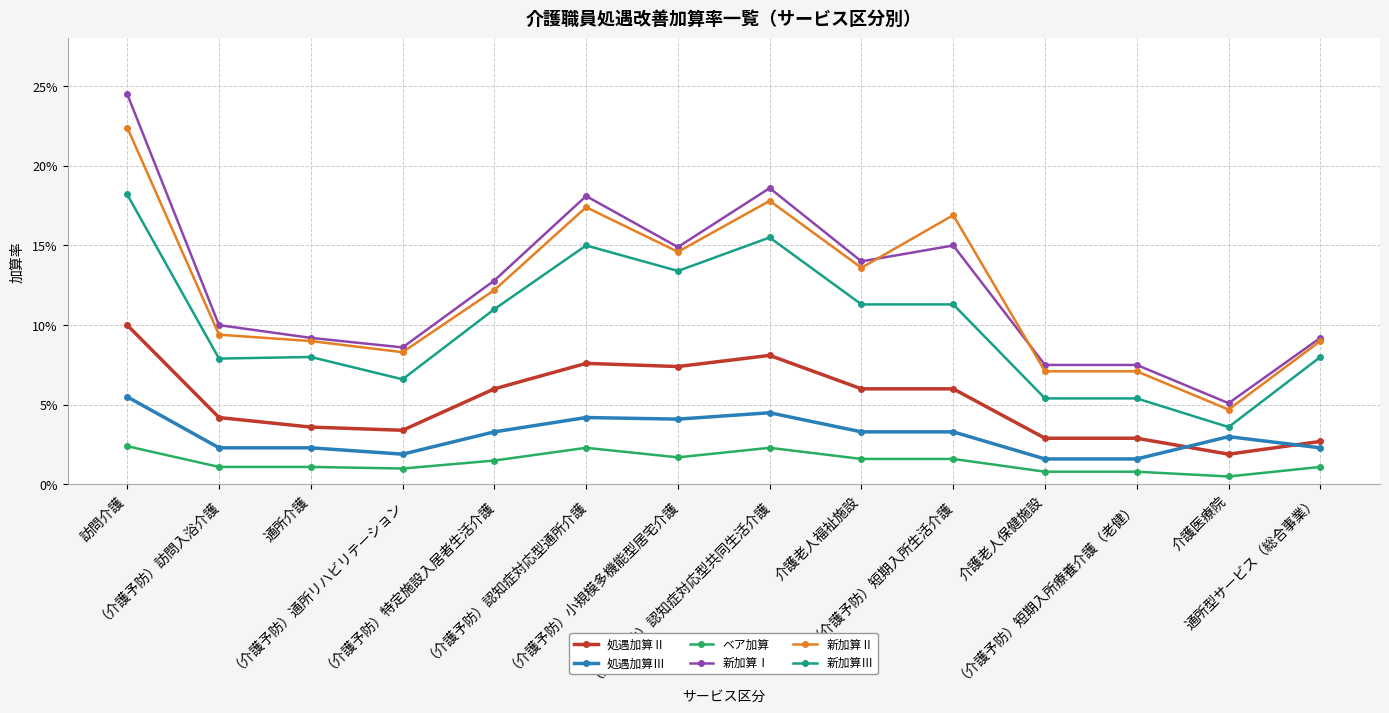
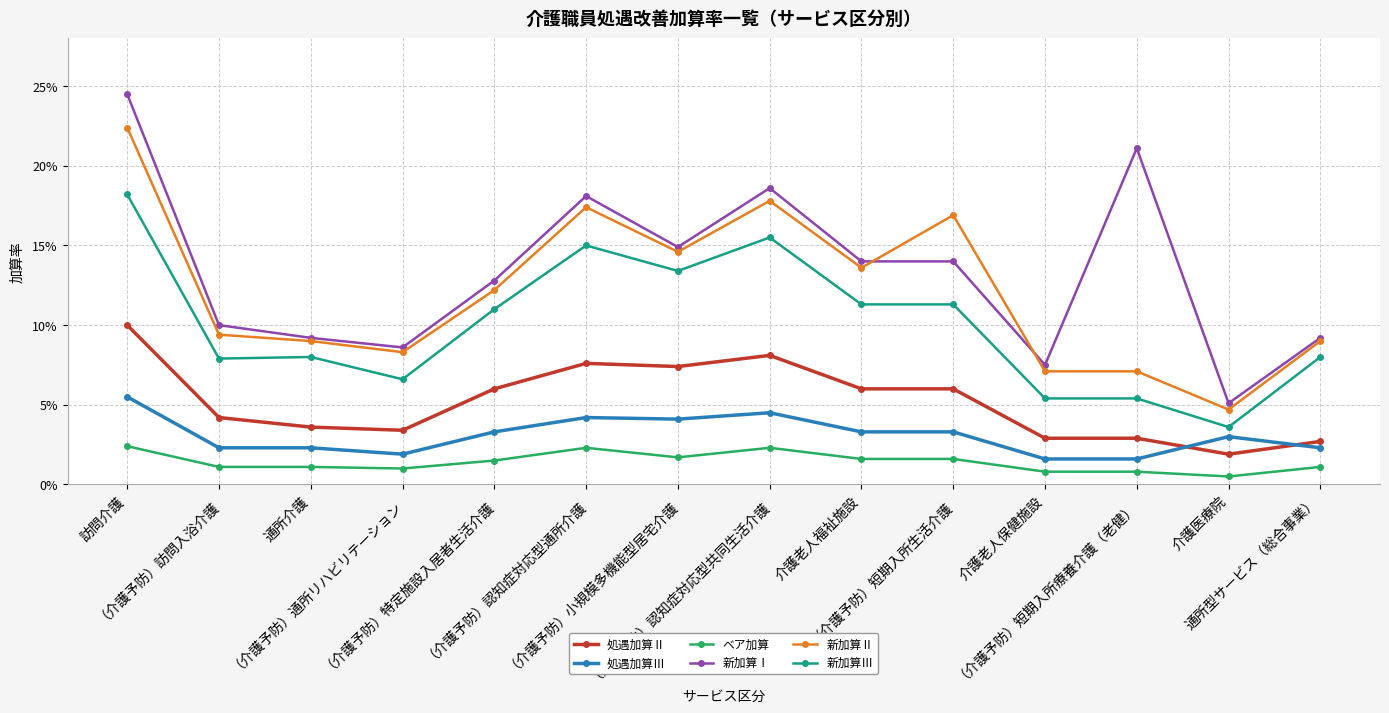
  {
    "処遇加算Ⅱ": {
      "訪問介護": "10.0%",
      "（介護予防）訪問入浴介護": "4.2%",
      "通所介護": "3.6%",
      "（介護予防）通所リハビリテーション": "3.4%",
      "（介護予防）特定施設入居者生活介護": "6.0%",
      "（介護予防）認知症対応型通所介護": "7.6%",
      "（介護予防）小規模多機能型居宅介護": "7.4%",
      "（介護予防）認知症対応型共同生活介護": "8.1%",
      "介護老人福祉施設": "6.0%",
      "（介護予防）短期入所生活介護": "6.0%",
      "介護老人保健施設": "2.9%",
      "（介護予防）短期入所療養介護（老健）": "2.9%",
      "介護医療院": "1.9%",
      "通所型サービス（総合事業）": "2.7%"
    },
    "処遇加算Ⅲ": {
      "訪問介護": "5.5%",
      "（介護予防）訪問入浴介護": "2.3%",
      "通所介護": "2.3%",
      "（介護予防）通所リハビリテーション": "1.9%",
      "（介護予防）特定施設入居者生活介護": "3.3%",
      "（介護予防）認知症対応型通所介護": "4.2%",
      "（介護予防）小規模多機能型居宅介護": "4.1%",
      "（介護予防）認知症対応型共同生活介護": "4.5%",
      "介護老人福祉施設": "3.3%",
      "（介護予防）短期入所生活介護": "3.3%",
      "介護老人保健施設": "1.6%",
      "（介護予防）短期入所療養介護（老健）": "1.6%",
      "介護医療院": "3.0%",
      "通所型サービス（総合事業）": "2.3%"
    },
    "新加算Ⅰ": {
      "訪問介護": "24.5%",
      "（介護予防）訪問入浴介護": "10.0%",
      "通所介護": "9.2%",
      "（介護予防）通所リハビリテーション": "8.6%",
      "（介護予防）特定施設入居者生活介護": "12.8%",
      "（介護予防）認知症対応型通所介護": "18.1%",
      "（介護予防）小規模多機能型居宅介護": "14.9%",
      "（介護予防）認知症対応型共同生活介護": "18.6%",
      "介護老人福祉施設": "14.0%",
-     "（介護予防）短期入所生活介護": "15.0%",
+     "（介護予防）短期入所生活介護": "14.0%",
      "介護老人保健施設": "7.5%",
-     "（介護予防）短期入所療養介護（老健）": "7.5%",
+     "（介護予防）短期入所療養介護（老健）": "21.1%",
      "介護医療院": "5.1%",
      "通所型サービス（総合事業）": "9.2%"
    },
    "新加算Ⅱ": {
      "訪問介護": "22.4%",
      "（介護予防）訪問入浴介護": "9.4%",
      "通所介護": "9.0%",
      "（介護予防）通所リハビリテーション": "8.3%",
      "（介護予防）特定施設入居者生活介護": "12.2%",
      "（介護予防）認知症対応型通所介護": "17.4%",
      "（介護予防）小規模多機能型居宅介護": "14.6%",
      "（介護予防）認知症対応型共同生活介護": "17.8%",
      "介護老人福祉施設": "13.6%",
      "（介護予防）短期入所生活介護": "16.9%",
      "介護老人保健施設": "7.1%",
      "（介護予防）短期入所療養介護（老健）": "7.1%",
      "介護医療院": "4.7%",
      "通所型サービス（総合事業）": "9.0%"
    }
  }
